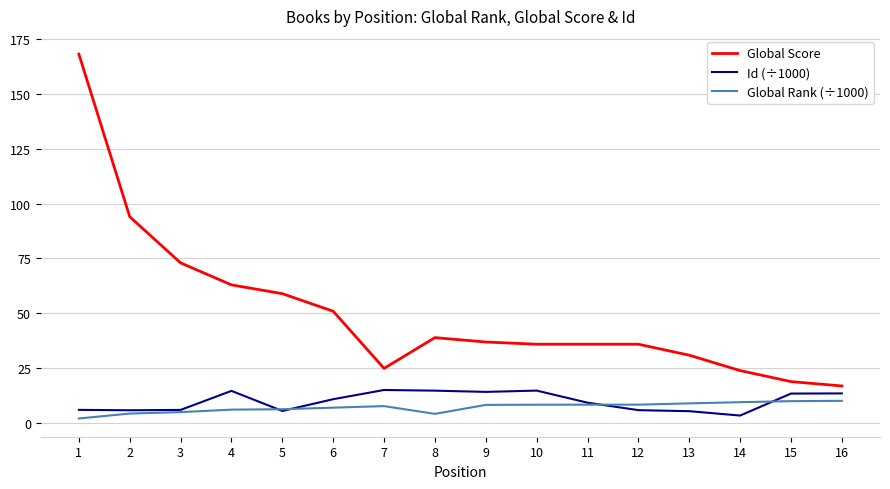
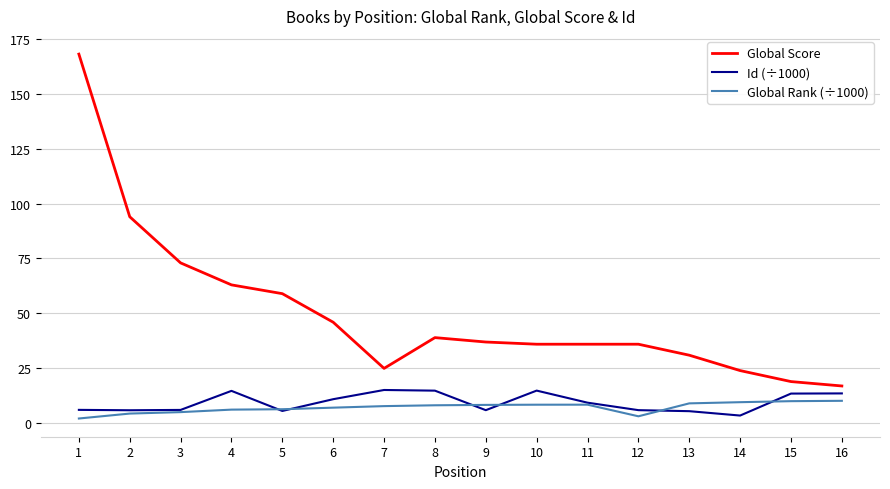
  {
    "Global Score": {
      "1": 168,
      "2": 94,
      "3": 73,
      "4": 63,
      "5": 59,
-     "6": 51,
+     "6": 46,
      "7": 25,
      "8": 39,
      "9": 37,
      "10": 36,
      "11": 36,
      "12": 36,
      "13": 31,
      "14": 24,
      "15": 19,
      "16": 17
    },
    "Id (÷1000)": {
      "1": 6,
      "2": 6,
      "4": 15,
      "6": 11,
      "7": 15,
      "8": 15,
-     "9": 14,
+     "9": 6,
      "10": 15,
      "12": 6,
      "13": 6,
      "14": 4,
      "15": 14,
      "16": 14
    },
    "Global Rank (÷1000)": {
      "1": 2,
      "2": 4,
      "4": 6,
      "6": 7,
      "7": 8,
-     "8": 4,
+     "8": 8,
      "9": 8,
      "10": 8,
-     "12": 9,
+     "12": 3,
      "13": 9,
      "14": 10,
      "15": 10,
      "16": 10
    }
  }
